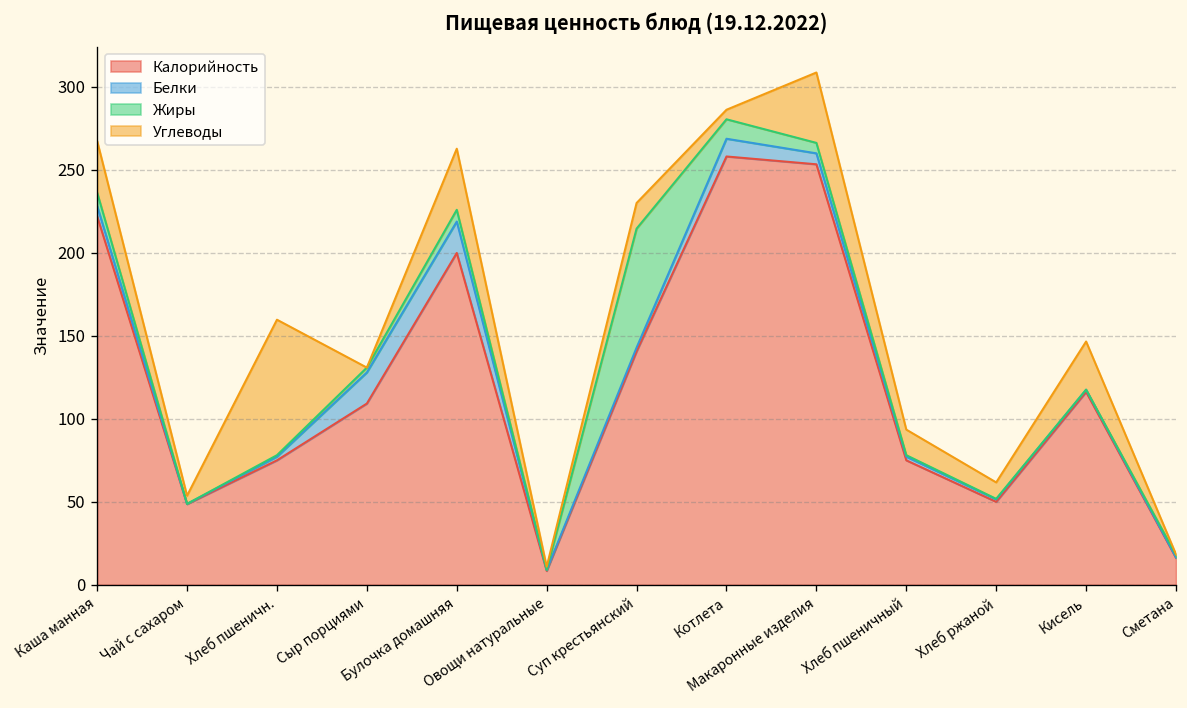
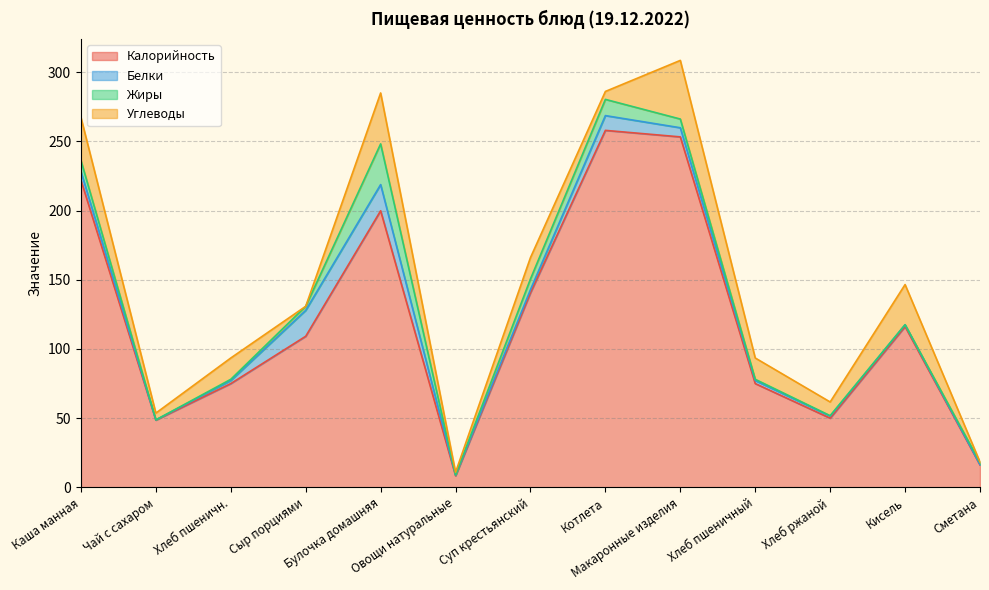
  {
    "Калорийность": {
      "Каша манная": 222,
      "Хлеб пшеничн.": 75,
      "Сыр порциями": 109,
      "Булочка домашняя": 200,
      "Суп крестьянский": 141,
      "Котлета": 258,
      "Макаронные изделия": 253,
      "Хлеб пшеничный": 75
    },
    "Белки": {
      "Каша манная": 6,
      "Сыр порциями": 19,
      "Булочка домашняя": 19,
      "Суп крестьянский": 2,
      "Котлета": 11,
      "Макаронные изделия": 7
    },
    "Жиры": {
      "Каша манная": 8,
-     "Булочка домашняя": 7,
-     "Суп крестьянский": 72,
+     "Булочка домашняя": 29,
+     "Суп крестьянский": 8,
      "Котлета": 12,
      "Макаронные изделия": 6
    },
    "Углеводы": {
      "Каша манная": 31,
      "Чай с сахаром": 5,
-     "Хлеб пшеничн.": 82,
+     "Хлеб пшеничн.": 15,
      "Булочка домашняя": 37,
      "Овощи натуральные": 2,
      "Суп крестьянский": 15,
      "Котлета": 6,
      "Макаронные изделия": 42,
      "Хлеб пшеничный": 15,
      "Хлеб ржаной": 10,
      "Кисель": 29
    }
  }
